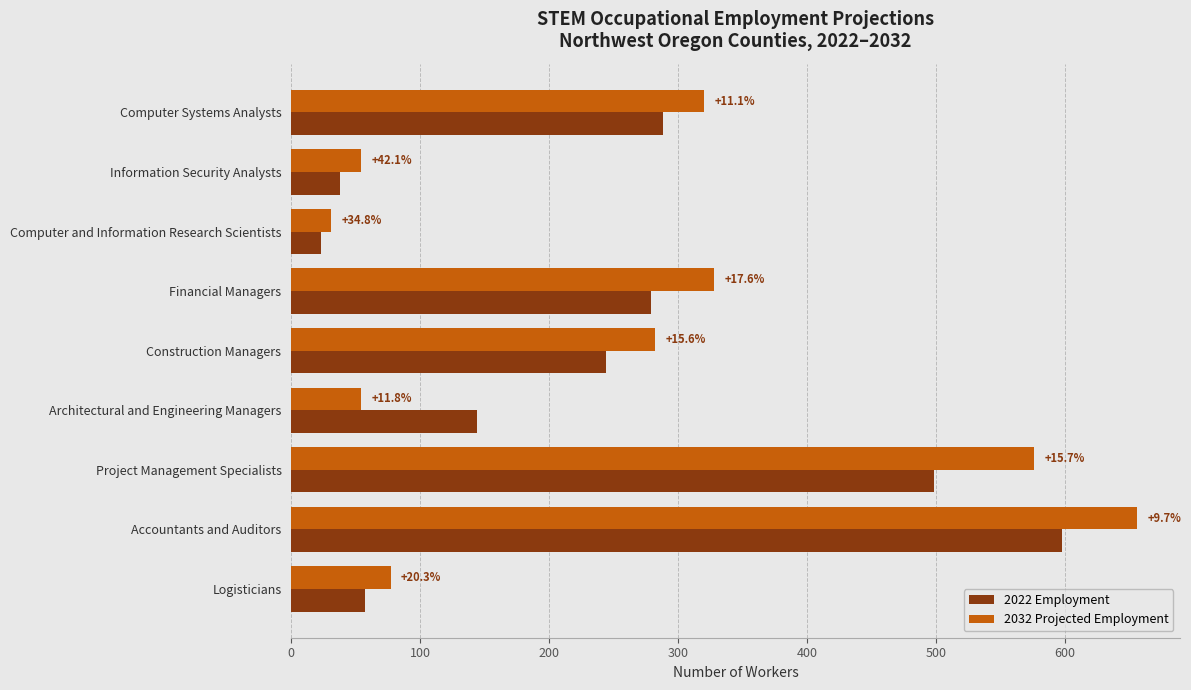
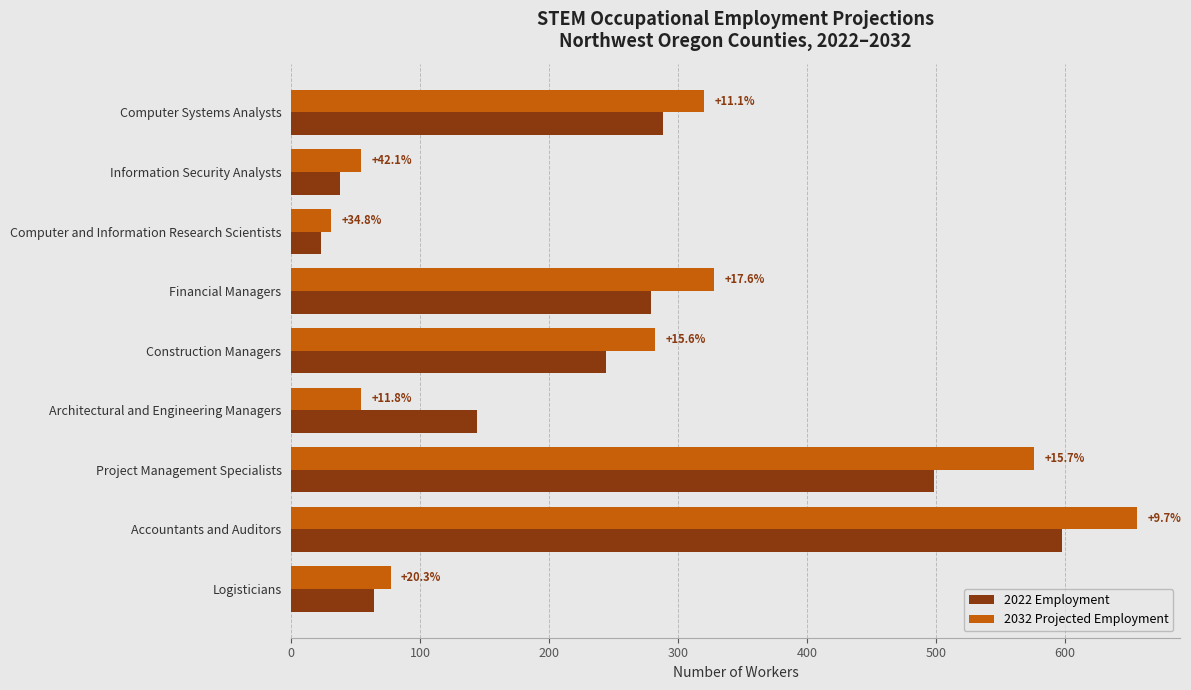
  {
    "2022 Employment": {
      "Computer Systems Analysts": 288,
      "Information Security Analysts": 38,
      "Computer and Information Research Scientists": 23,
      "Financial Managers": 279,
      "Construction Managers": 244,
      "Architectural and Engineering Managers": 144,
      "Project Management Specialists": 498,
      "Accountants and Auditors": 598,
-     "Logisticians": 57
+     "Logisticians": 64
    }
  }
